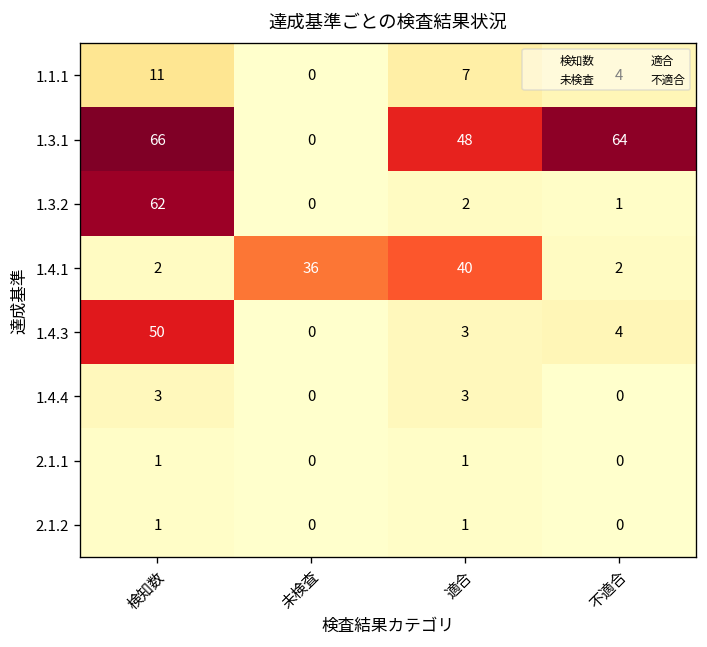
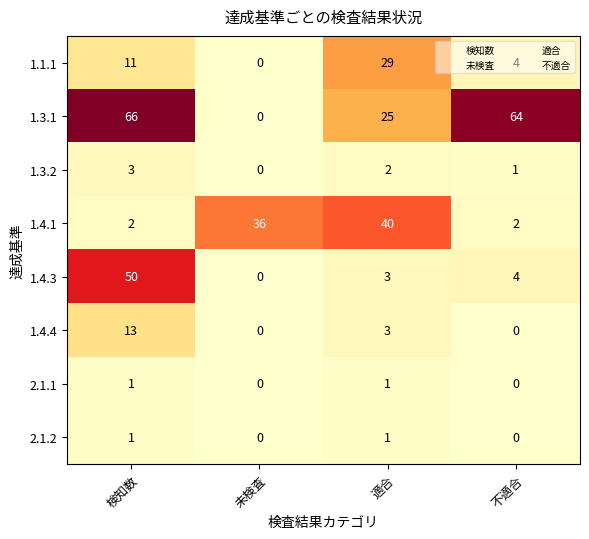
  {
    "1.1.1": {
      "検知数": 11,
      "未検査": 0,
-     "適合": 7
+     "適合": 29
    },
    "1.3.1": {
      "検知数": 66,
      "未検査": 0,
-     "適合": 48,
+     "適合": 25,
      "不適合": 64
    },
    "1.3.2": {
-     "検知数": 62,
+     "検知数": 3,
      "未検査": 0,
      "適合": 2,
      "不適合": 1
    },
    "1.4.1": {
      "検知数": 2,
      "未検査": 36,
      "適合": 40,
      "不適合": 2
    },
    "1.4.3": {
      "検知数": 50,
      "未検査": 0,
      "適合": 3,
      "不適合": 4
    },
    "1.4.4": {
-     "検知数": 3,
+     "検知数": 13,
      "未検査": 0,
      "適合": 3,
      "不適合": 0
    },
    "2.1.1": {
      "検知数": 1,
      "未検査": 0,
      "適合": 1,
      "不適合": 0
    },
    "2.1.2": {
      "検知数": 1,
      "未検査": 0,
      "適合": 1,
      "不適合": 0
    }
  }
